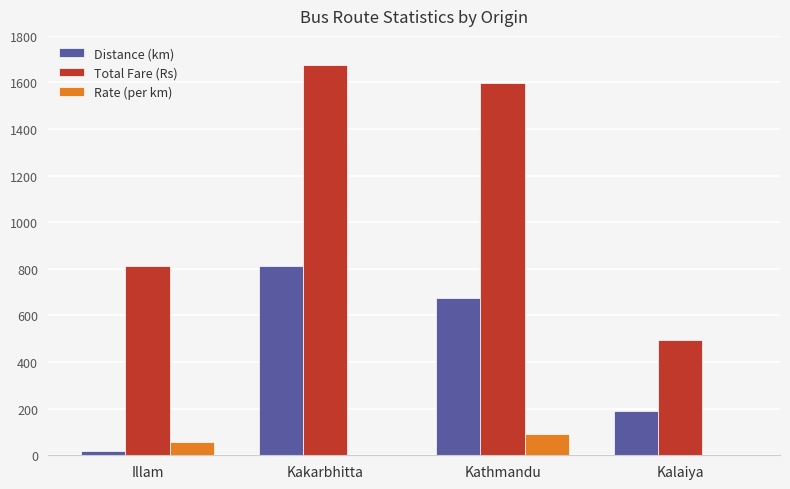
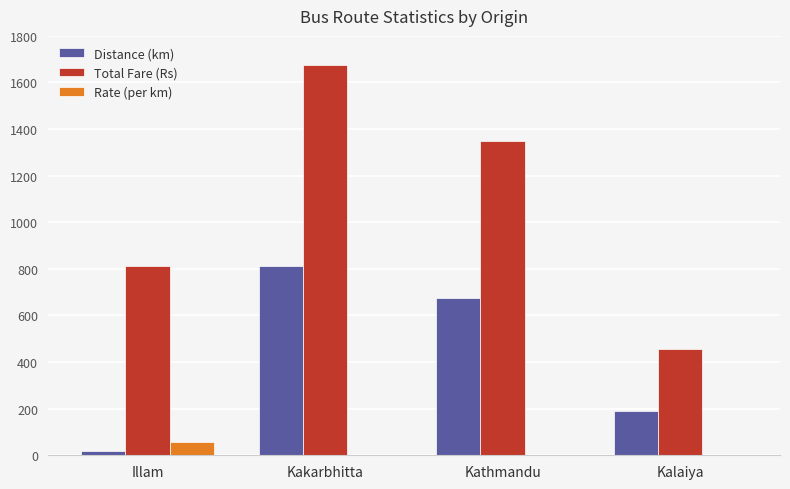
  {
    "Distance (km)": {
      "Illam": 20,
      "Kakarbhitta": 810,
      "Kathmandu": 680,
      "Kalaiya": 190
    },
    "Total Fare (Rs)": {
      "Illam": 810,
      "Kakarbhitta": 1680,
-     "Kathmandu": 1600,
-     "Kalaiya": 500
+     "Kathmandu": 1350,
+     "Kalaiya": 460
    },
    "Rate (per km)": {
      "Illam": 50,
-     "Kathmandu": 90
+     "Kathmandu": 0
    }
  }
